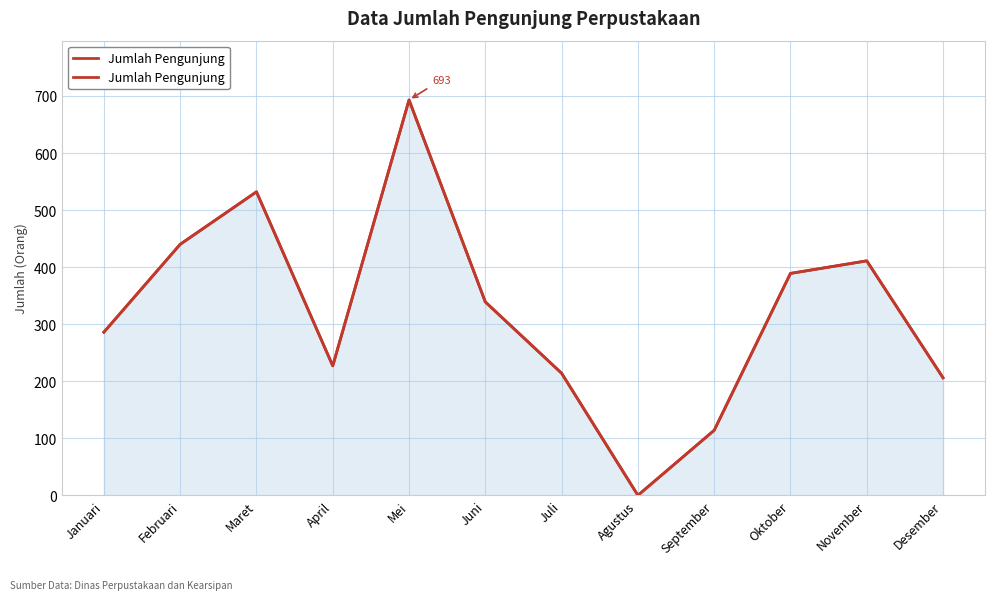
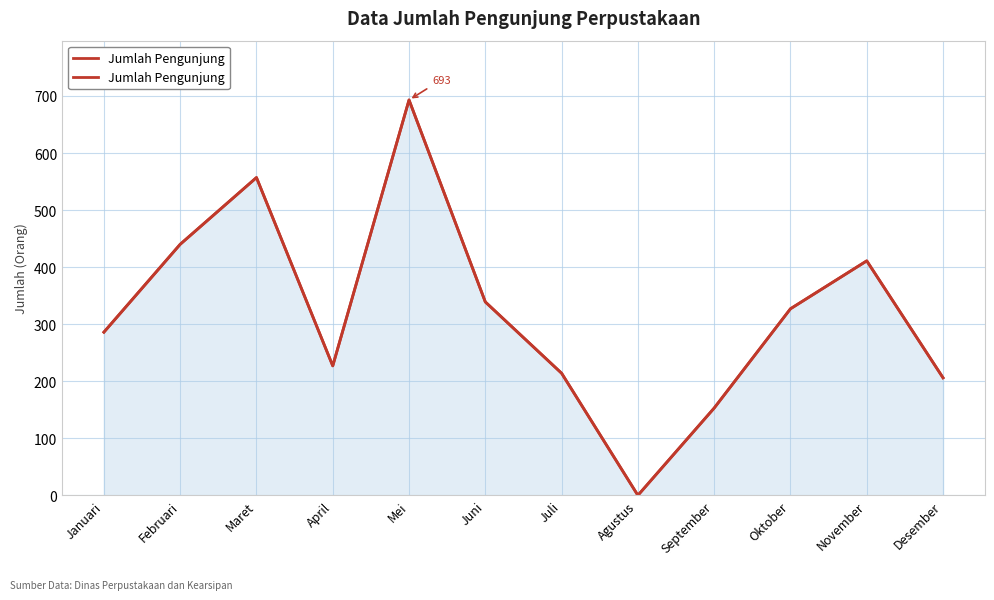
  {
    "Januari": 290,
    "Februari": 440,
-   "Maret": 530,
+   "Maret": 560,
    "April": 230,
    "Juni": 340,
    "Juli": 210,
    "Agustus": 0,
-   "September": 110,
-   "Oktober": 390,
+   "September": 150,
+   "Oktober": 330,
    "November": 410,
    "Desember": 210
  }
